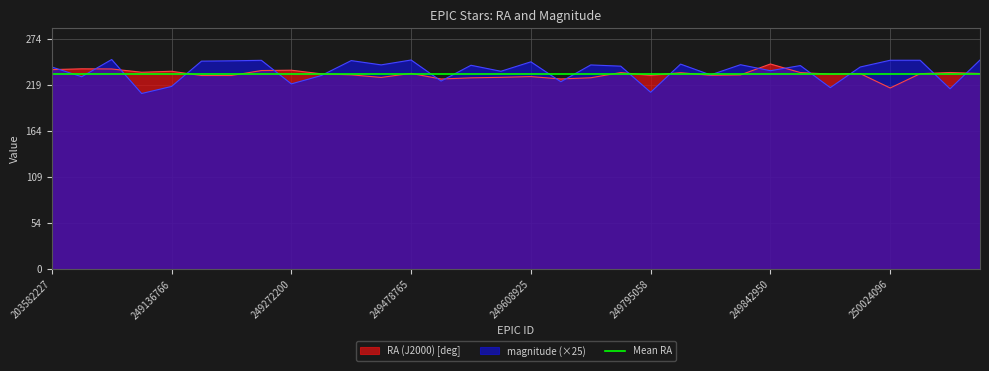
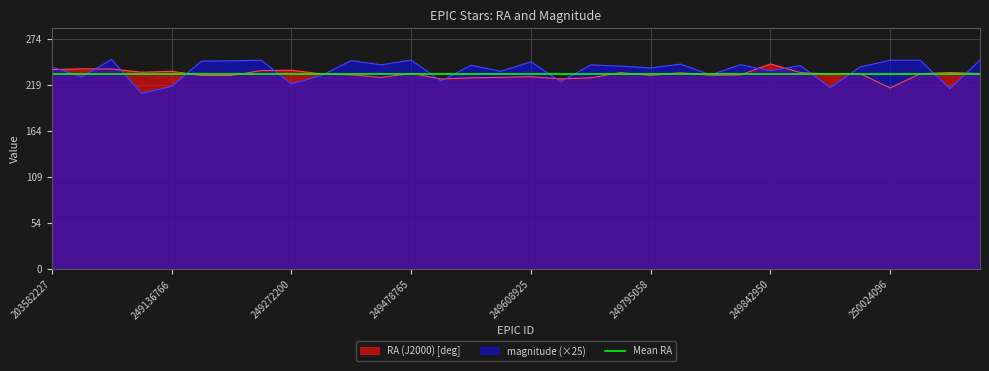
  {
    "RA (J2000) [deg]": {
      "203582227": 240,
      "249136766": 240,
      "249272200": 240,
      "249478765": 230,
      "249608925": 230,
      "249795058": 230,
      "249842950": 240,
      "250024096": 220
    },
    "magnitude (×25)": {
      "203582227": 240,
      "249136766": 220,
      "249272200": 220,
      "249478765": 250,
      "249608925": 250,
-     "249795058": 210,
+     "249795058": 240,
      "249842950": 240,
      "250024096": 250
    }
  }
